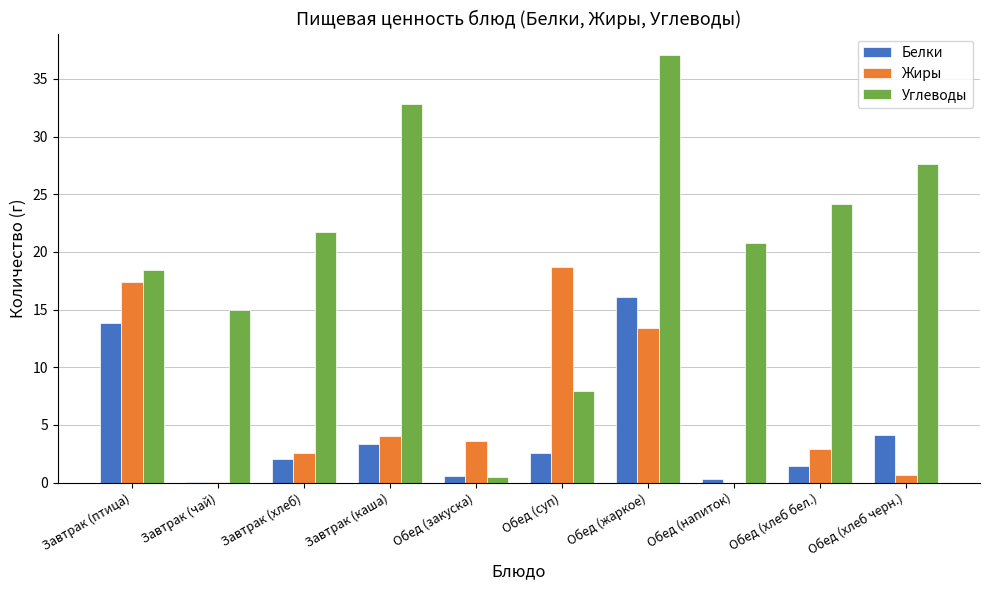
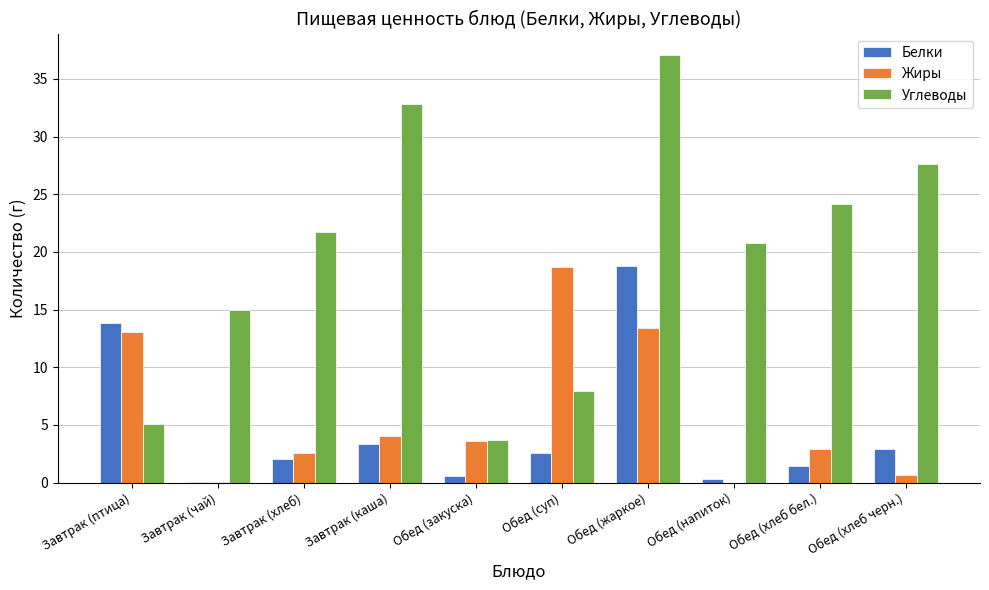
  {
    "Белки": {
      "Завтрак (птица)": 13.8,
      "Завтрак (хлеб)": 2.0,
      "Завтрак (каша)": 3.4,
      "Обед (закуска)": 0.6,
      "Обед (суп)": 2.6,
-     "Обед (жаркое)": 16.1,
+     "Обед (жаркое)": 18.8,
      "Обед (напиток)": 0.4,
      "Обед (хлеб бел.)": 1.5,
-     "Обед (хлеб черн.)": 4.1
+     "Обед (хлеб черн.)": 2.9
    },
    "Жиры": {
-     "Завтрак (птица)": 17.4,
+     "Завтрак (птица)": 13.1,
      "Завтрак (хлеб)": 2.6,
      "Завтрак (каша)": 4.1,
      "Обед (закуска)": 3.6,
      "Обед (суп)": 18.7,
      "Обед (жаркое)": 13.4,
      "Обед (напиток)": 0.0,
      "Обед (хлеб бел.)": 2.9,
      "Обед (хлеб черн.)": 0.7
    },
    "Углеводы": {
-     "Завтрак (птица)": 18.5,
+     "Завтрак (птица)": 5.1,
      "Завтрак (чай)": 15.0,
      "Завтрак (хлеб)": 21.7,
      "Завтрак (каша)": 32.8,
-     "Обед (закуска)": 0.5,
+     "Обед (закуска)": 3.7,
      "Обед (суп)": 7.9,
      "Обед (жаркое)": 37.1,
      "Обед (напиток)": 20.8,
      "Обед (хлеб бел.)": 24.2,
      "Обед (хлеб черн.)": 27.6
    }
  }
